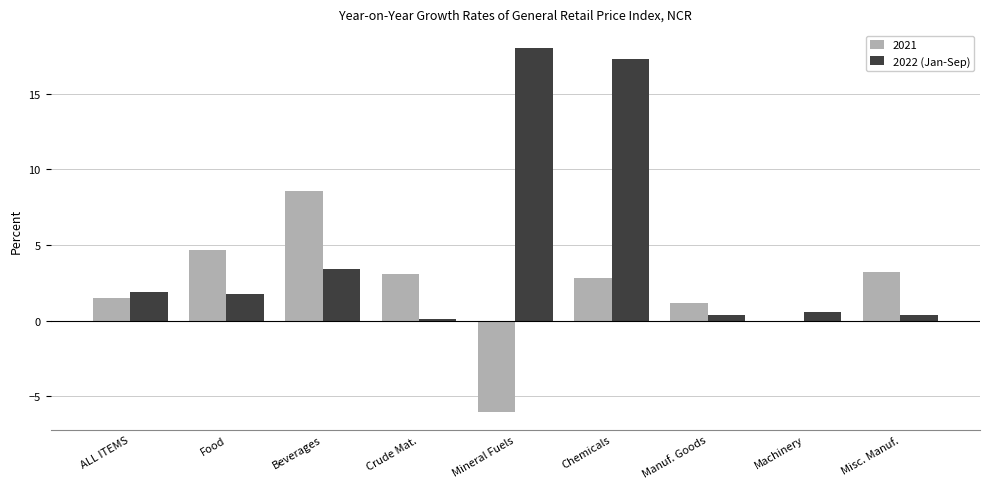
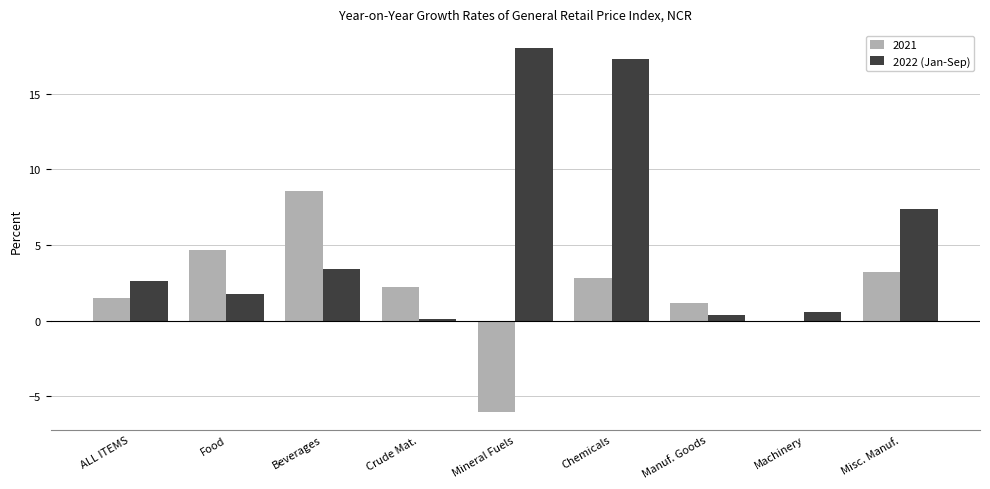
  {
    "2021": {
      "ALL ITEMS": 1.5,
      "Food": 4.7,
      "Beverages": 8.6,
-     "Crude Mat.": 3.1,
+     "Crude Mat.": 2.2,
      "Mineral Fuels": -6.0,
      "Chemicals": 2.8,
      "Manuf. Goods": 1.2,
      "Machinery": 0.0,
      "Misc. Manuf.": 3.2
    },
    "2022 (Jan-Sep)": {
-     "ALL ITEMS": 1.9,
+     "ALL ITEMS": 2.6,
      "Food": 1.8,
      "Beverages": 3.4,
      "Mineral Fuels": 18.0,
      "Chemicals": 17.3,
      "Manuf. Goods": 0.4,
      "Machinery": 0.6,
-     "Misc. Manuf.": 0.4
+     "Misc. Manuf.": 7.4
    }
  }
